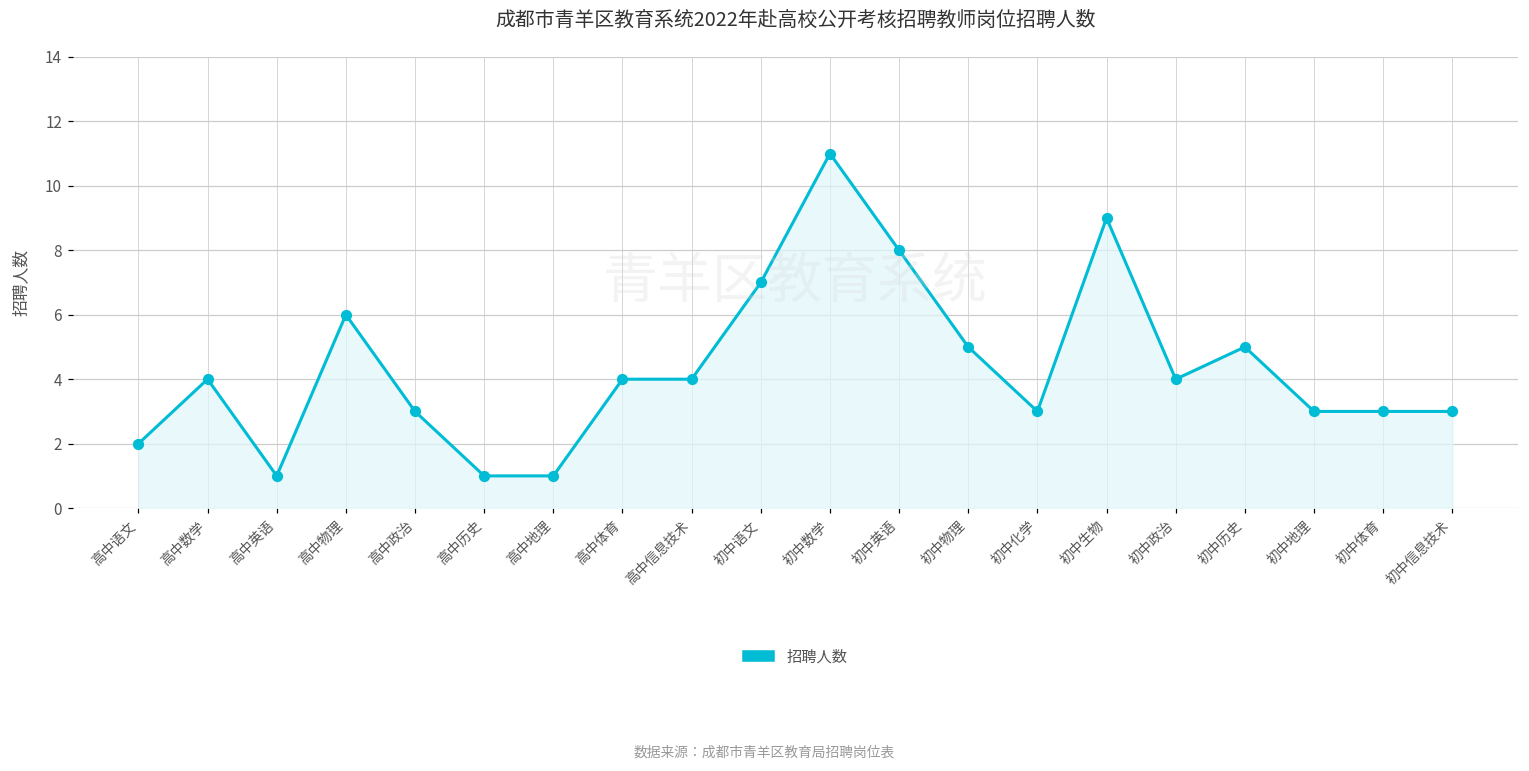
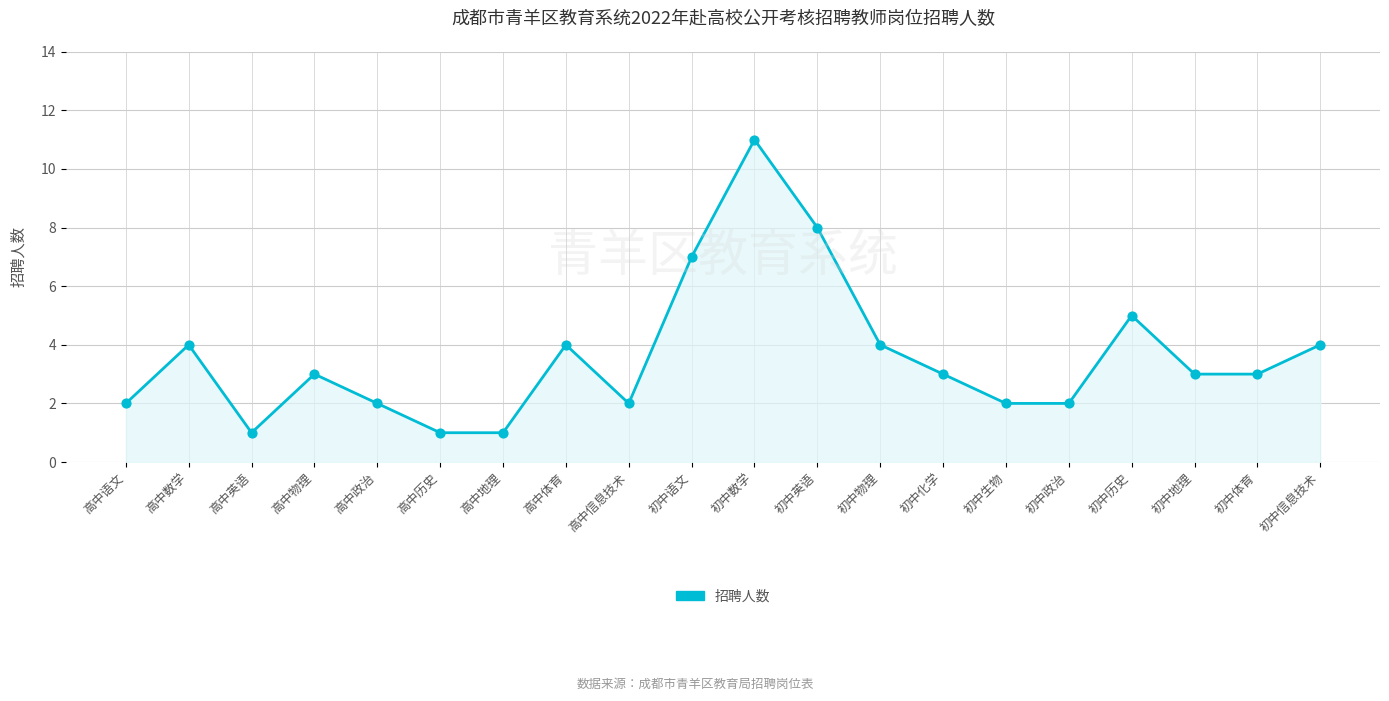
  {
    "高中语文": 2,
    "高中数学": 4,
    "高中英语": 1,
-   "高中物理": 6,
-   "高中政治": 3,
+   "高中物理": 3,
+   "高中政治": 2,
    "高中历史": 1,
    "高中地理": 1,
    "高中体育": 4,
-   "高中信息技术": 4,
+   "高中信息技术": 2,
    "初中语文": 7,
    "初中数学": 11,
    "初中英语": 8,
-   "初中物理": 5,
+   "初中物理": 4,
    "初中化学": 3,
-   "初中生物": 9,
-   "初中政治": 4,
+   "初中生物": 2,
+   "初中政治": 2,
    "初中历史": 5,
    "初中地理": 3,
    "初中体育": 3,
-   "初中信息技术": 3
+   "初中信息技术": 4
  }
